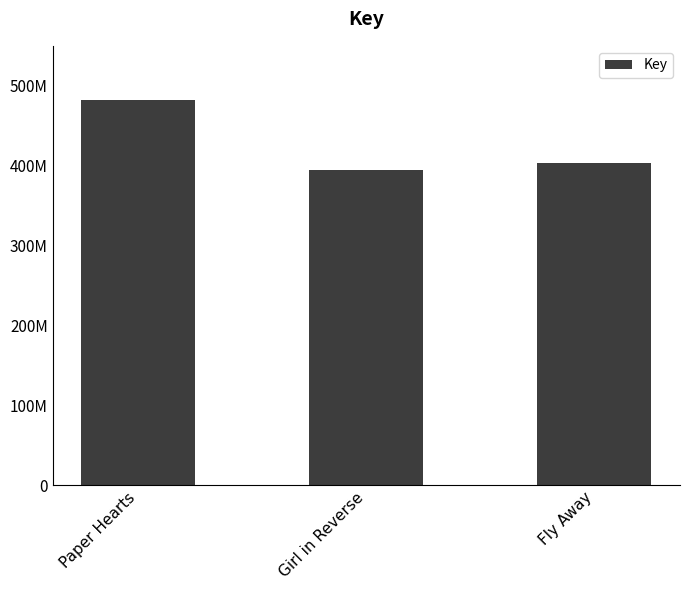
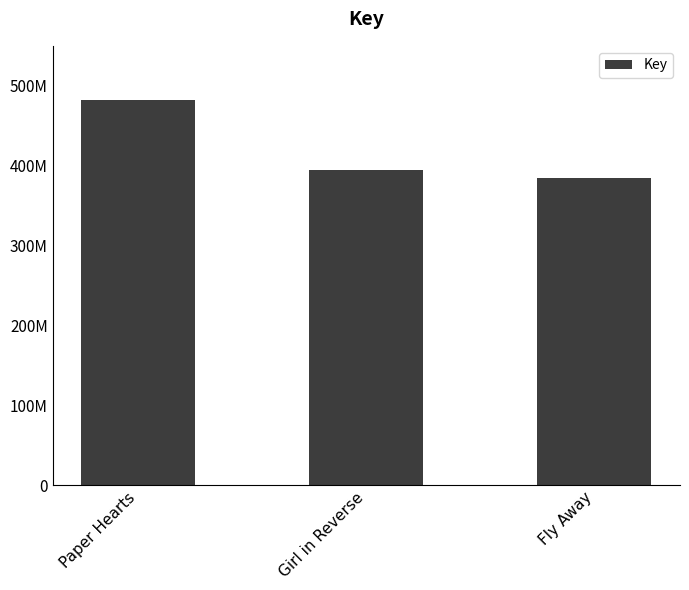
  {
    "Paper Hearts": 480000000,
    "Girl in Reverse": 390000000,
-   "Fly Away": 400000000
+   "Fly Away": 380000000
  }
